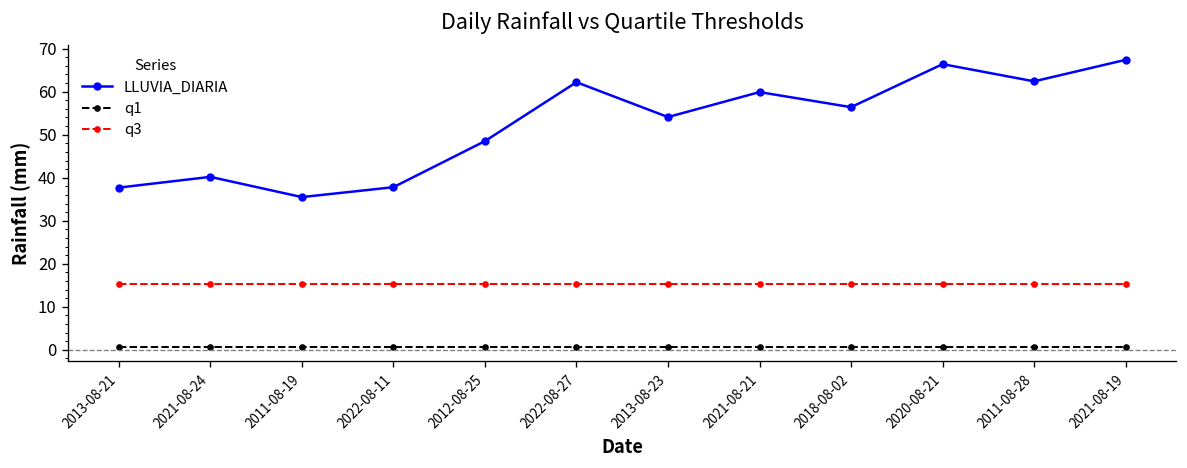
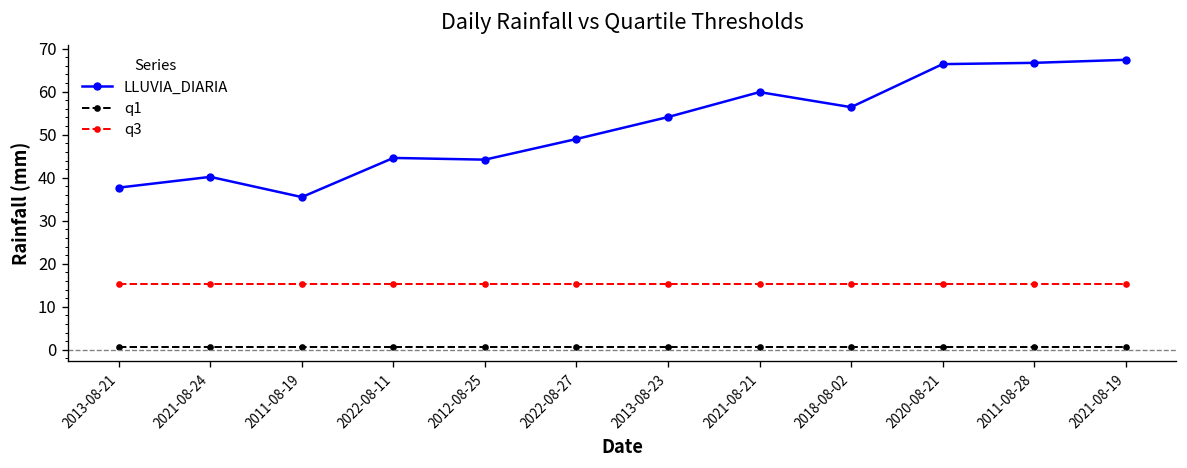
  {
    "LLUVIA_DIARIA": {
      "2013-08-21": 38,
      "2021-08-24": 40,
      "2011-08-19": 36,
-     "2022-08-11": 38,
-     "2012-08-25": 49,
-     "2022-08-27": 62,
+     "2022-08-11": 45,
+     "2012-08-25": 44,
+     "2022-08-27": 49,
      "2013-08-23": 54,
      "2021-08-21": 60,
      "2018-08-02": 56,
      "2020-08-21": 66,
-     "2011-08-28": 62,
+     "2011-08-28": 67,
      "2021-08-19": 67
    },
    "q1": {
      "2013-08-21": 1,
      "2021-08-24": 1,
      "2011-08-19": 1,
      "2022-08-11": 1,
      "2012-08-25": 1,
      "2022-08-27": 1,
      "2013-08-23": 1,
      "2021-08-21": 1,
      "2018-08-02": 1,
      "2020-08-21": 1,
      "2011-08-28": 1,
      "2021-08-19": 1
    },
    "q3": {
      "2013-08-21": 15,
      "2021-08-24": 15,
      "2011-08-19": 15,
      "2022-08-11": 15,
      "2012-08-25": 15,
      "2022-08-27": 15,
      "2013-08-23": 15,
      "2021-08-21": 15,
      "2018-08-02": 15,
      "2020-08-21": 15,
      "2011-08-28": 15,
      "2021-08-19": 15
    }
  }
